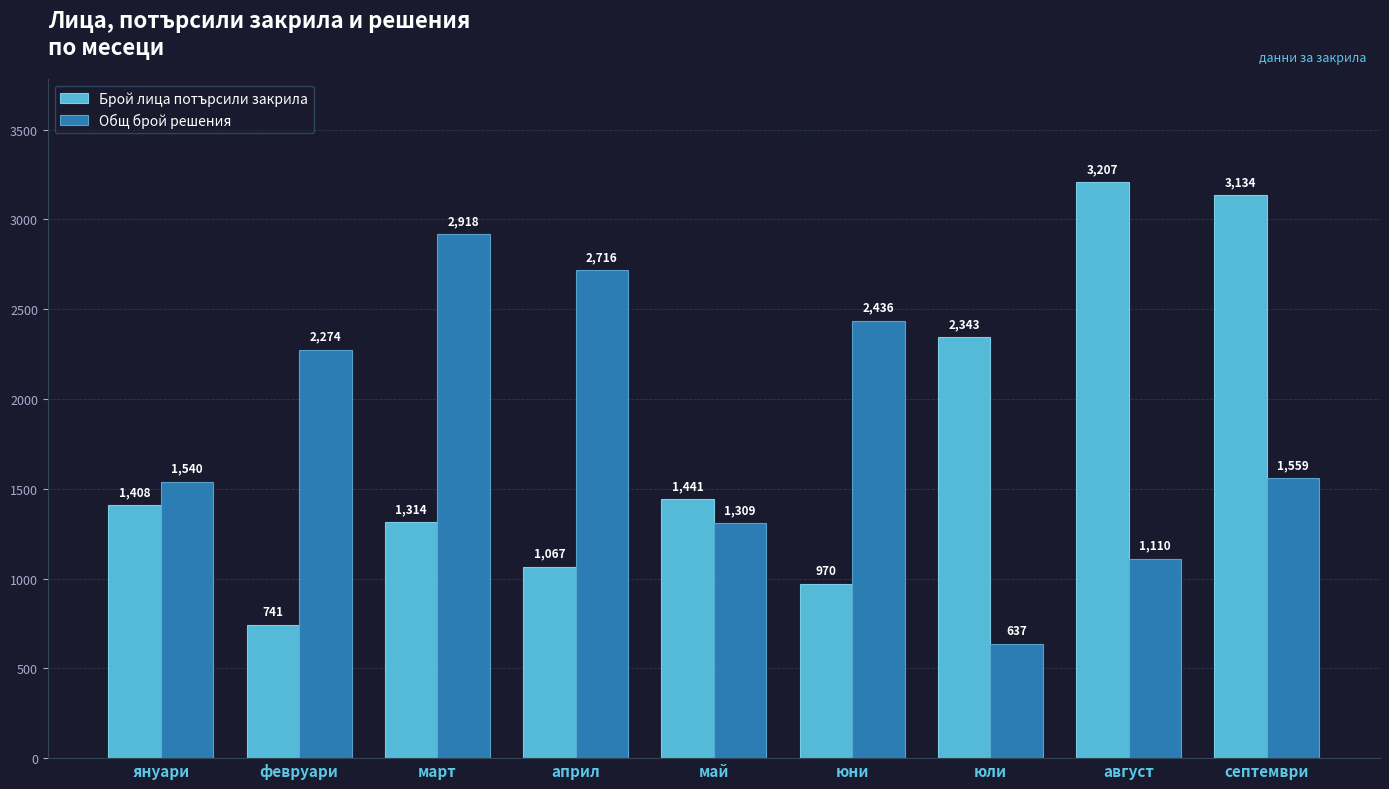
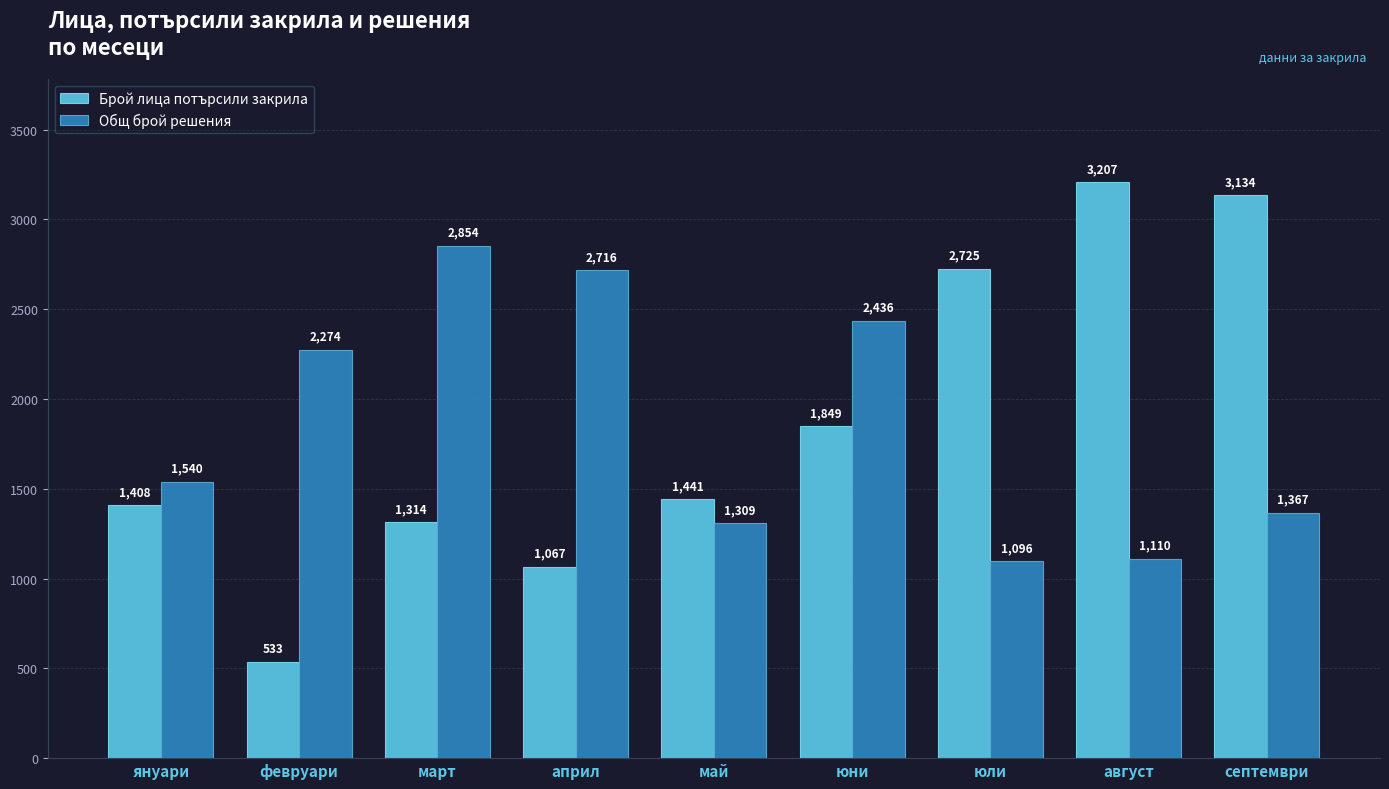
  {
    "Брой лица потърсили закрила": {
      "януари": "1,408",
-     "февруари": "741",
+     "февруари": "533",
      "март": "1,314",
      "април": "1,067",
      "май": "1,441",
-     "юни": "970",
-     "юли": "2,343",
+     "юни": "1,849",
+     "юли": "2,725",
      "август": "3,207",
      "септември": "3,134"
    },
    "Общ брой решения": {
      "януари": "1,540",
      "февруари": "2,274",
-     "март": "2,918",
+     "март": "2,854",
      "април": "2,716",
      "май": "1,309",
      "юни": "2,436",
-     "юли": "637",
+     "юли": "1,096",
      "август": "1,110",
-     "септември": "1,559"
+     "септември": "1,367"
    }
  }
